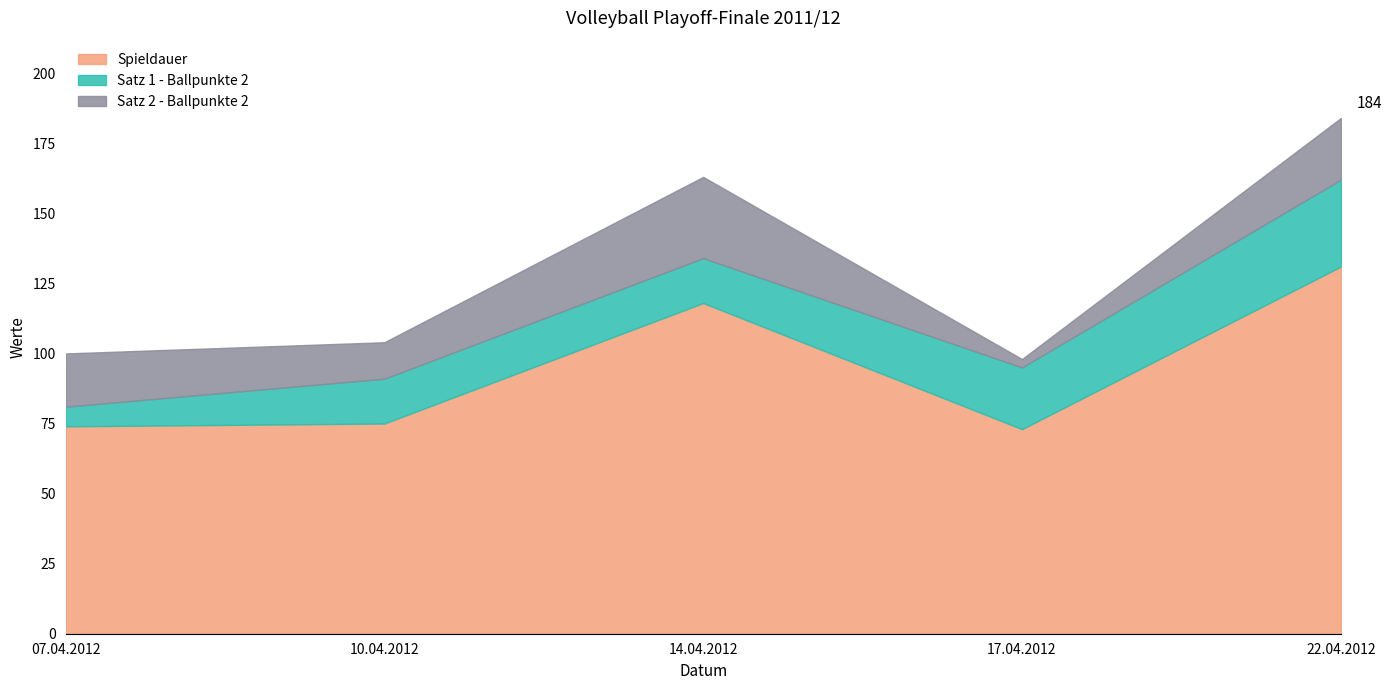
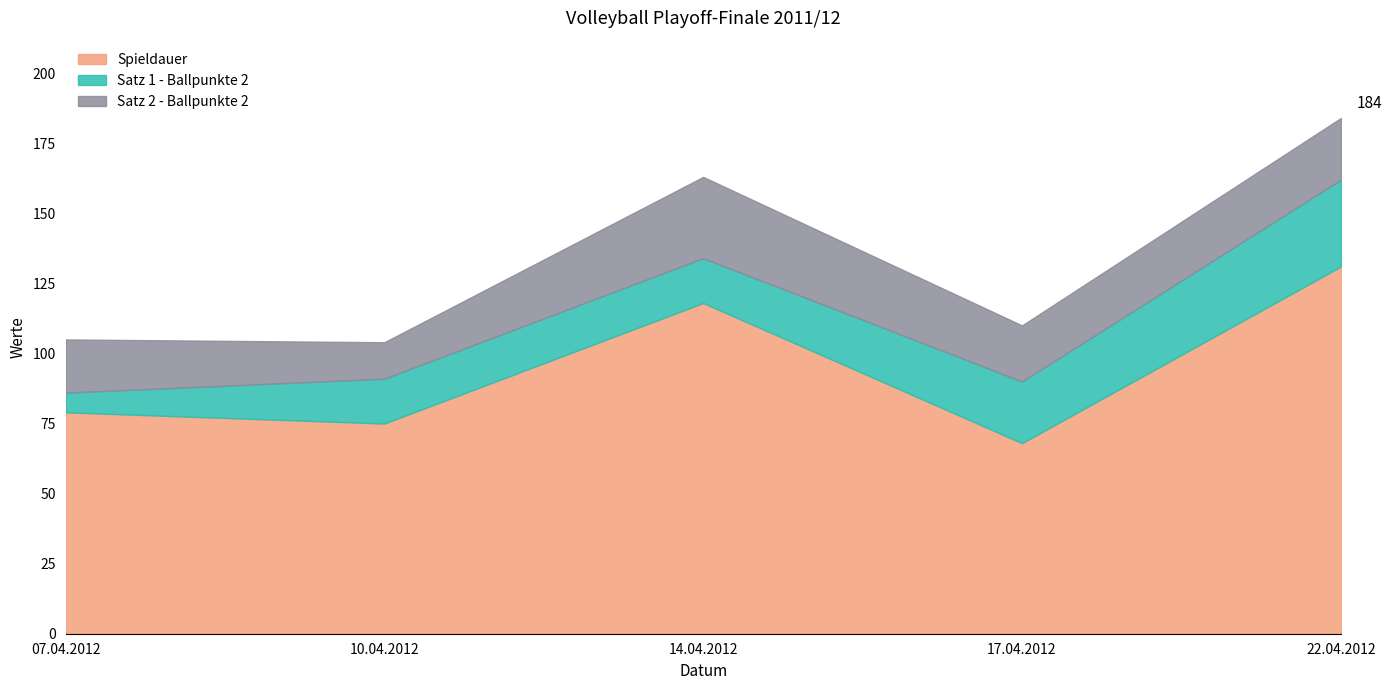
  {
    "Spieldauer": {
-     "07.04.2012": 74,
+     "07.04.2012": 79,
      "10.04.2012": 75,
      "14.04.2012": 118,
-     "17.04.2012": 73,
+     "17.04.2012": 68,
      "22.04.2012": 131
    },
    "Satz 1 - Ballpunkte 2": {
      "07.04.2012": 7,
      "10.04.2012": 16,
      "14.04.2012": 16,
      "17.04.2012": 22,
      "22.04.2012": 31
    },
    "Satz 2 - Ballpunkte 2": {
      "07.04.2012": 19,
      "10.04.2012": 13,
      "14.04.2012": 29,
-     "17.04.2012": 3
+     "17.04.2012": 20
    }
  }
